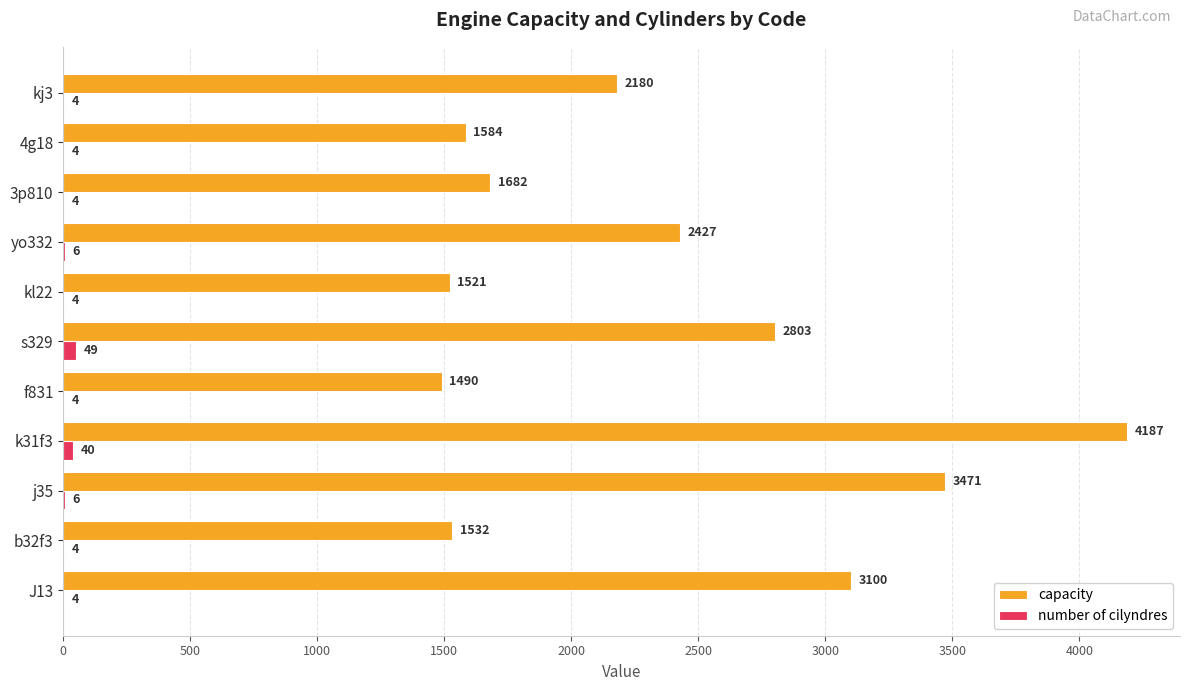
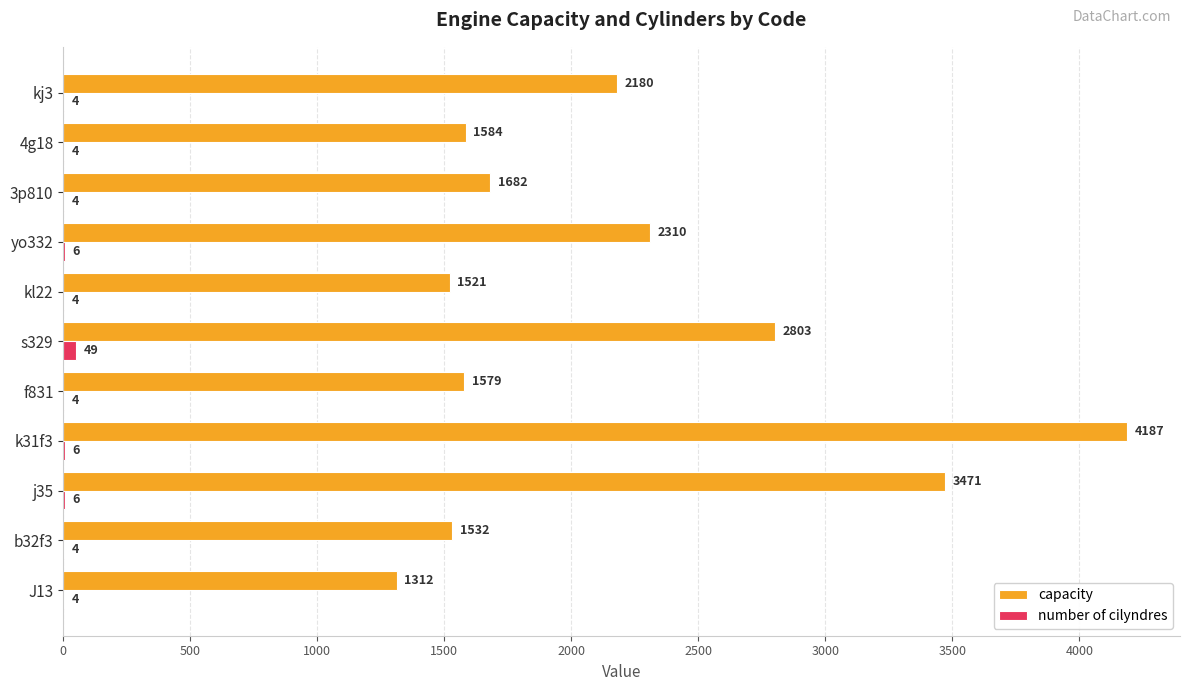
  {
    "capacity": {
      "kj3": 2180,
      "4g18": 1584,
      "3p810": 1682,
-     "yo332": 2427,
+     "yo332": 2310,
      "kl22": 1521,
      "s329": 2803,
-     "f831": 1490,
+     "f831": 1579,
      "k31f3": 4187,
      "j35": 3471,
      "b32f3": 1532,
-     "J13": 3100
+     "J13": 1312
    },
    "number of cilyndres": {
      "kj3": 4,
      "4g18": 4,
      "3p810": 4,
      "yo332": 6,
      "kl22": 4,
      "s329": 49,
      "f831": 4,
-     "k31f3": 40,
+     "k31f3": 6,
      "j35": 6,
      "b32f3": 4,
      "J13": 4
    }
  }
